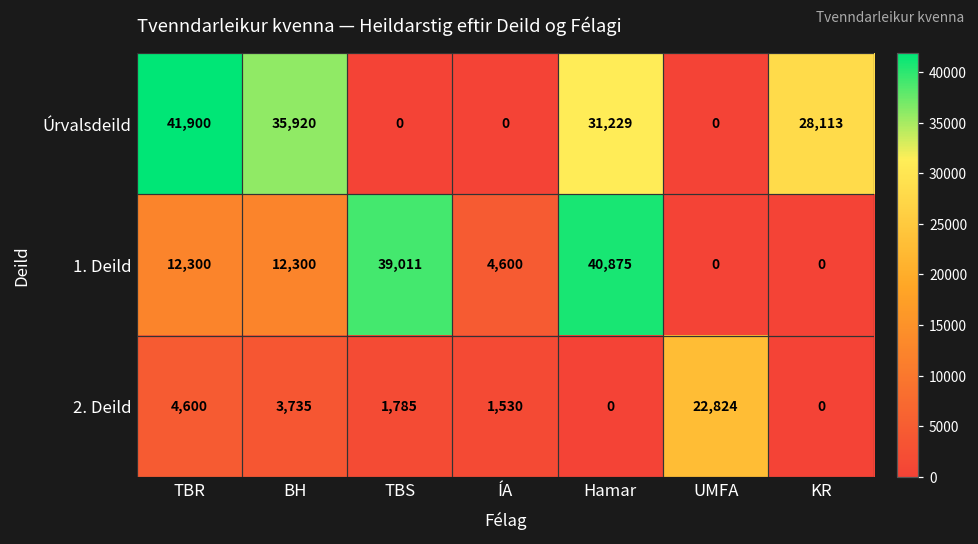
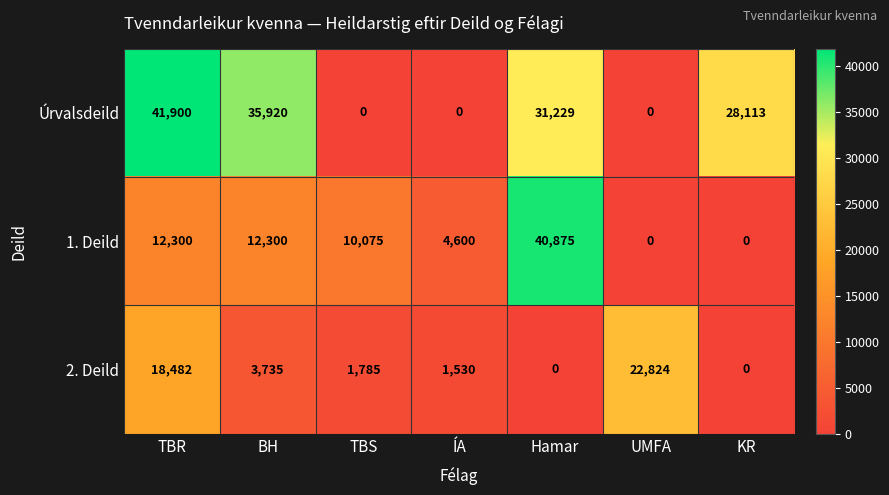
  {
    "Úrvalsdeild": {
      "TBR": "41,900",
      "BH": "35,920",
      "TBS": "0",
      "ÍA": "0",
      "Hamar": "31,229",
      "UMFA": "0",
      "KR": "28,113"
    },
    "1. Deild": {
      "TBR": "12,300",
      "BH": "12,300",
-     "TBS": "39,011",
+     "TBS": "10,075",
      "ÍA": "4,600",
      "Hamar": "40,875",
      "UMFA": "0",
      "KR": "0"
    },
    "2. Deild": {
-     "TBR": "4,600",
+     "TBR": "18,482",
      "BH": "3,735",
      "TBS": "1,785",
      "ÍA": "1,530",
      "Hamar": "0",
      "UMFA": "22,824",
      "KR": "0"
    }
  }
